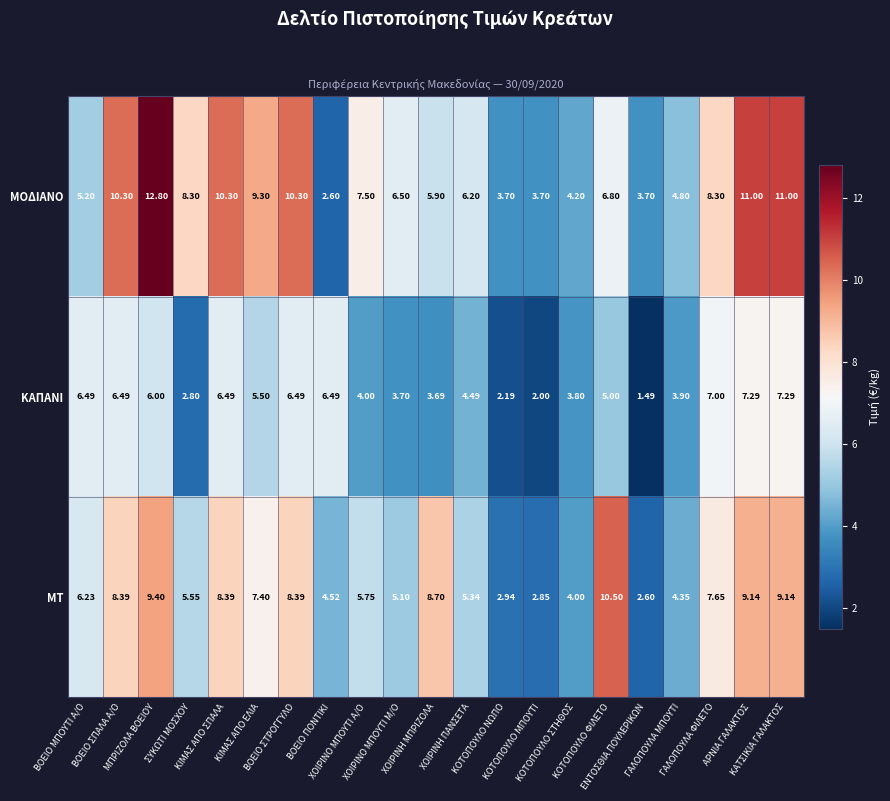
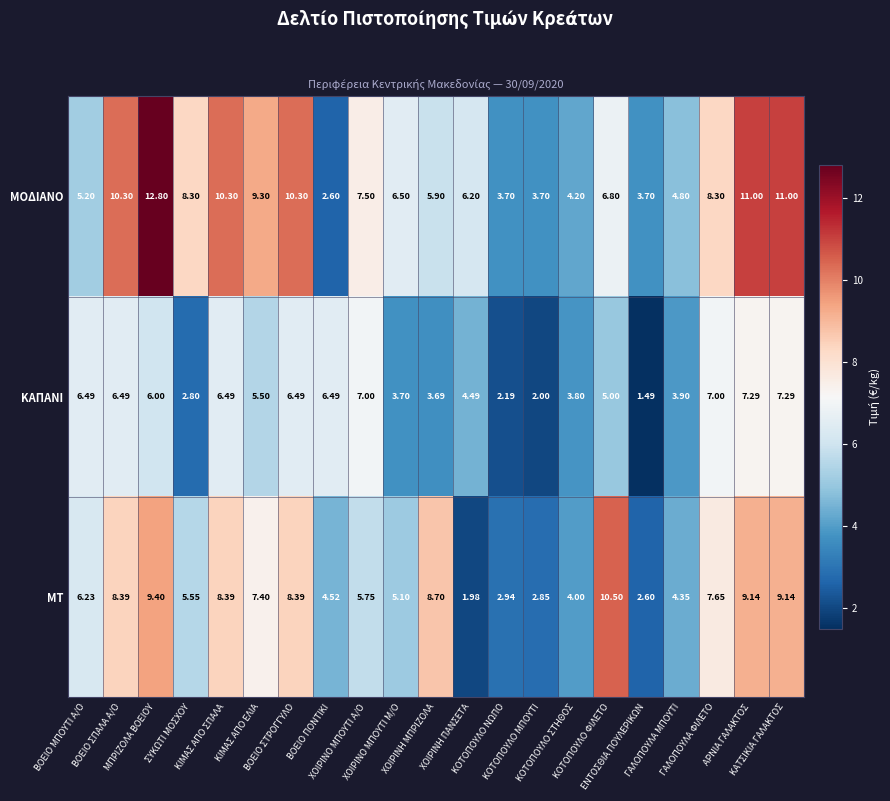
  {
    "ΜΟΔΙΑΝΟ": {
      "ΒΟΕΙΟ ΜΠΟΥΤΙ Α/Ο": 5.20,
      "ΒΟΕΙΟ ΣΠΑΛΑ Α/Ο": 10.30,
      "ΜΠΡΙΖΟΛΑ ΒΟΕΙΟΥ": 12.80,
      "ΣΥΚΩΤΙ ΜΟΣΧΟΥ": 8.30,
      "ΚΙΜΑΣ ΑΠΟ ΣΠΑΛΑ": 10.30,
      "ΚΙΜΑΣ ΑΠΟ ΕΛΙΑ": 9.30,
      "ΒΟΕΙΟ ΣΤΡΟΓΓΥΛΟ": 10.30,
      "ΒΟΕΙΟ ΠΟΝΤΙΚΙ": 2.60,
      "ΧΟΙΡΙΝΟ ΜΠΟΥΤΙ Α/Ο": 7.50,
      "ΧΟΙΡΙΝΟ ΜΠΟΥΤΙ Μ/Ο": 6.50,
      "ΧΟΙΡΙΝΗ ΜΠΡΙΖΟΛΑ": 5.90,
      "ΧΟΙΡΙΝΗ ΠΑΝΣΕΤΑ": 6.20,
      "ΚΟΤΟΠΟΥΛΟ ΝΩΠΟ": 3.70,
      "ΚΟΤΟΠΟΥΛΟ ΜΠΟΥΤΙ": 3.70,
      "ΚΟΤΟΠΟΥΛΟ ΣΤΗΘΟΣ": 4.20,
      "ΚΟΤΟΠΟΥΛΟ ΦΙΛΕΤΟ": 6.80,
      "ΕΝΤΟΣΘΙΑ ΠΟΥΛΕΡΙΚΩΝ": 3.70,
      "ΓΑΛΟΠΟΥΛΑ ΜΠΟΥΤΙ": 4.80,
      "ΓΑΛΟΠΟΥΛΑ ΦΙΛΕΤΟ": 8.30,
      "ΑΡΝΙΑ ΓΑΛΑΚΤΟΣ": 11.00,
      "ΚΑΤΣΙΚΙΑ ΓΑΛΑΚΤΟΣ": 11.00
    },
    "ΚΑΠΑΝΙ": {
      "ΒΟΕΙΟ ΜΠΟΥΤΙ Α/Ο": 6.49,
      "ΒΟΕΙΟ ΣΠΑΛΑ Α/Ο": 6.49,
      "ΜΠΡΙΖΟΛΑ ΒΟΕΙΟΥ": 6.00,
      "ΣΥΚΩΤΙ ΜΟΣΧΟΥ": 2.80,
      "ΚΙΜΑΣ ΑΠΟ ΣΠΑΛΑ": 6.49,
      "ΚΙΜΑΣ ΑΠΟ ΕΛΙΑ": 5.50,
      "ΒΟΕΙΟ ΣΤΡΟΓΓΥΛΟ": 6.49,
      "ΒΟΕΙΟ ΠΟΝΤΙΚΙ": 6.49,
-     "ΧΟΙΡΙΝΟ ΜΠΟΥΤΙ Α/Ο": 4.00,
+     "ΧΟΙΡΙΝΟ ΜΠΟΥΤΙ Α/Ο": 7.00,
      "ΧΟΙΡΙΝΟ ΜΠΟΥΤΙ Μ/Ο": 3.70,
      "ΧΟΙΡΙΝΗ ΜΠΡΙΖΟΛΑ": 3.69,
      "ΧΟΙΡΙΝΗ ΠΑΝΣΕΤΑ": 4.49,
      "ΚΟΤΟΠΟΥΛΟ ΝΩΠΟ": 2.19,
      "ΚΟΤΟΠΟΥΛΟ ΜΠΟΥΤΙ": 2.00,
      "ΚΟΤΟΠΟΥΛΟ ΣΤΗΘΟΣ": 3.80,
      "ΚΟΤΟΠΟΥΛΟ ΦΙΛΕΤΟ": 5.00,
      "ΕΝΤΟΣΘΙΑ ΠΟΥΛΕΡΙΚΩΝ": 1.49,
      "ΓΑΛΟΠΟΥΛΑ ΜΠΟΥΤΙ": 3.90,
      "ΓΑΛΟΠΟΥΛΑ ΦΙΛΕΤΟ": 7.00,
      "ΑΡΝΙΑ ΓΑΛΑΚΤΟΣ": 7.29,
      "ΚΑΤΣΙΚΙΑ ΓΑΛΑΚΤΟΣ": 7.29
    },
    "ΜΤ": {
      "ΒΟΕΙΟ ΜΠΟΥΤΙ Α/Ο": 6.23,
      "ΒΟΕΙΟ ΣΠΑΛΑ Α/Ο": 8.39,
      "ΜΠΡΙΖΟΛΑ ΒΟΕΙΟΥ": 9.40,
      "ΣΥΚΩΤΙ ΜΟΣΧΟΥ": 5.55,
      "ΚΙΜΑΣ ΑΠΟ ΣΠΑΛΑ": 8.39,
      "ΚΙΜΑΣ ΑΠΟ ΕΛΙΑ": 7.40,
      "ΒΟΕΙΟ ΣΤΡΟΓΓΥΛΟ": 8.39,
      "ΒΟΕΙΟ ΠΟΝΤΙΚΙ": 4.52,
      "ΧΟΙΡΙΝΟ ΜΠΟΥΤΙ Α/Ο": 5.75,
      "ΧΟΙΡΙΝΟ ΜΠΟΥΤΙ Μ/Ο": 5.10,
      "ΧΟΙΡΙΝΗ ΜΠΡΙΖΟΛΑ": 8.70,
-     "ΧΟΙΡΙΝΗ ΠΑΝΣΕΤΑ": 5.34,
+     "ΧΟΙΡΙΝΗ ΠΑΝΣΕΤΑ": 1.98,
      "ΚΟΤΟΠΟΥΛΟ ΝΩΠΟ": 2.94,
      "ΚΟΤΟΠΟΥΛΟ ΜΠΟΥΤΙ": 2.85,
      "ΚΟΤΟΠΟΥΛΟ ΣΤΗΘΟΣ": 4.00,
      "ΚΟΤΟΠΟΥΛΟ ΦΙΛΕΤΟ": 10.50,
      "ΕΝΤΟΣΘΙΑ ΠΟΥΛΕΡΙΚΩΝ": 2.60,
      "ΓΑΛΟΠΟΥΛΑ ΜΠΟΥΤΙ": 4.35,
      "ΓΑΛΟΠΟΥΛΑ ΦΙΛΕΤΟ": 7.65,
      "ΑΡΝΙΑ ΓΑΛΑΚΤΟΣ": 9.14,
      "ΚΑΤΣΙΚΙΑ ΓΑΛΑΚΤΟΣ": 9.14
    }
  }
